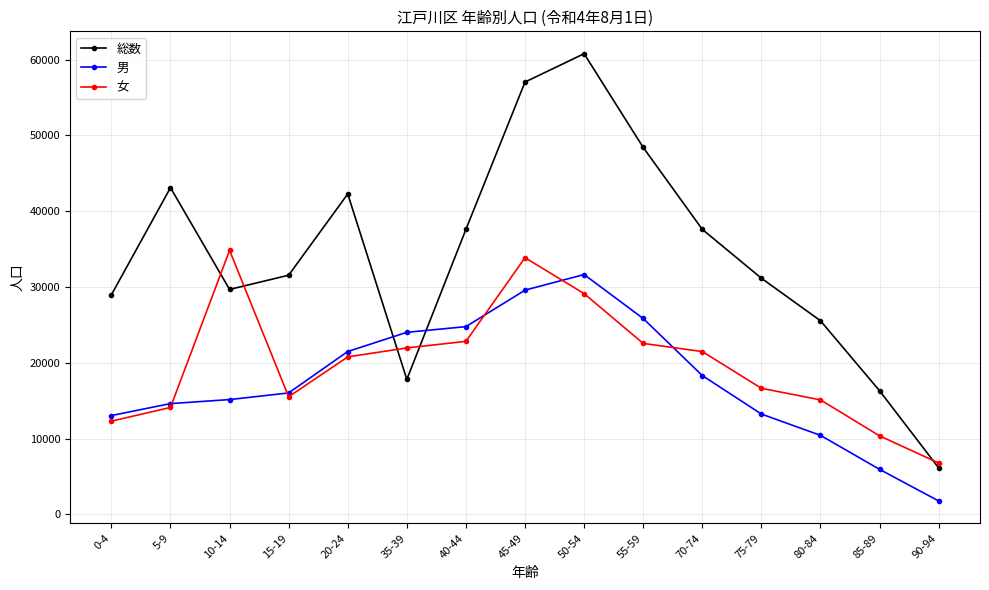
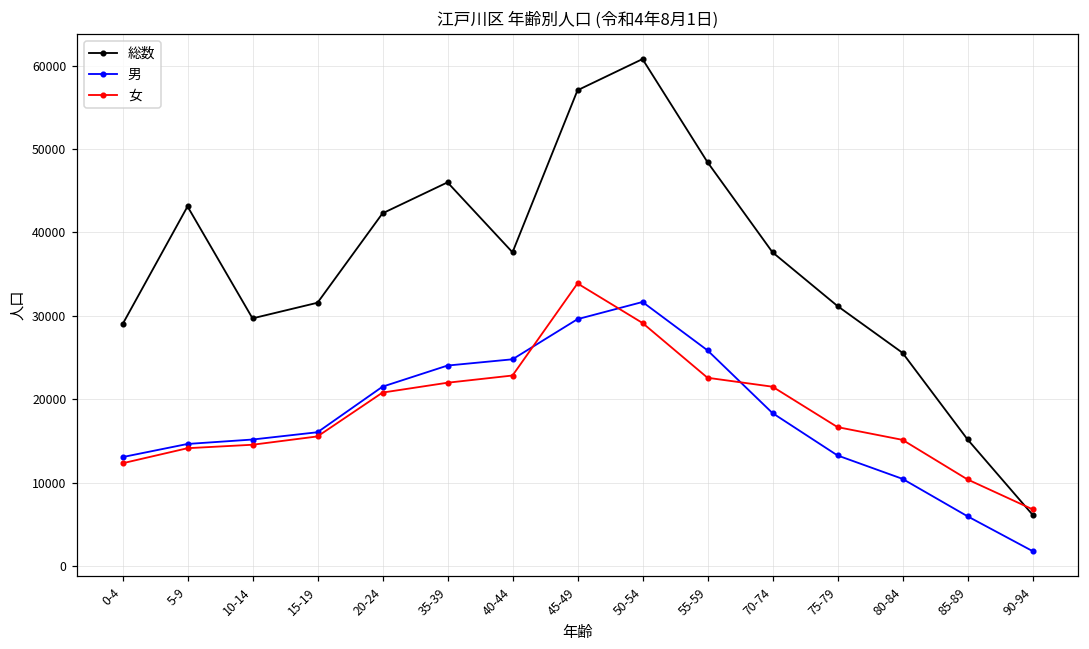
  {
    "総数": {
      "0-4": 29000,
      "5-9": 43000,
      "10-14": 30000,
      "15-19": 32000,
      "20-24": 42000,
-     "35-39": 18000,
+     "35-39": 46000,
      "40-44": 38000,
      "45-49": 57000,
      "50-54": 61000,
      "55-59": 48000,
      "70-74": 38000,
      "75-79": 31000,
      "80-84": 26000,
-     "85-89": 16000,
+     "85-89": 15000,
      "90-94": 6000
    },
    "男": {
      "0-4": 13000,
      "5-9": 15000,
      "10-14": 15000,
      "15-19": 16000,
      "20-24": 21000,
      "35-39": 24000,
      "40-44": 25000,
      "45-49": 30000,
      "50-54": 32000,
      "55-59": 26000,
      "70-74": 18000,
      "75-79": 13000,
      "80-84": 10000,
      "85-89": 6000,
      "90-94": 2000
    },
    "女": {
      "0-4": 12000,
      "5-9": 14000,
-     "10-14": 35000,
+     "10-14": 15000,
      "15-19": 16000,
      "20-24": 21000,
      "35-39": 22000,
      "40-44": 23000,
      "45-49": 34000,
      "50-54": 29000,
      "55-59": 23000,
      "70-74": 21000,
      "75-79": 17000,
      "80-84": 15000,
      "85-89": 10000,
      "90-94": 7000
    }
  }
